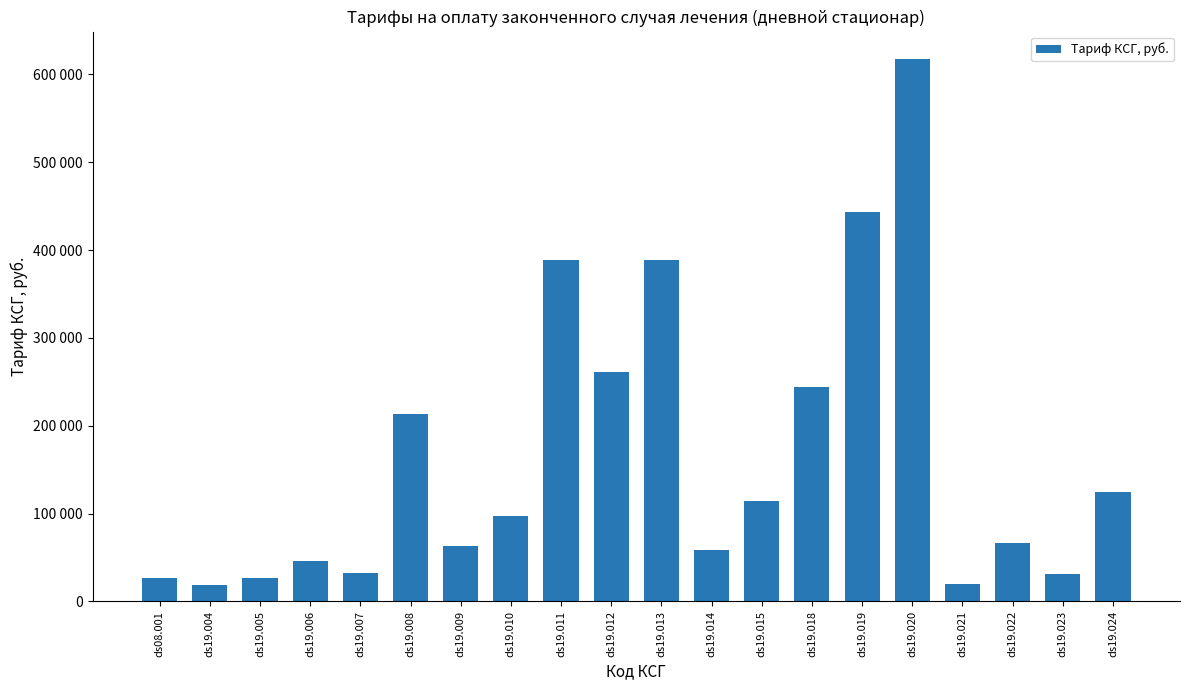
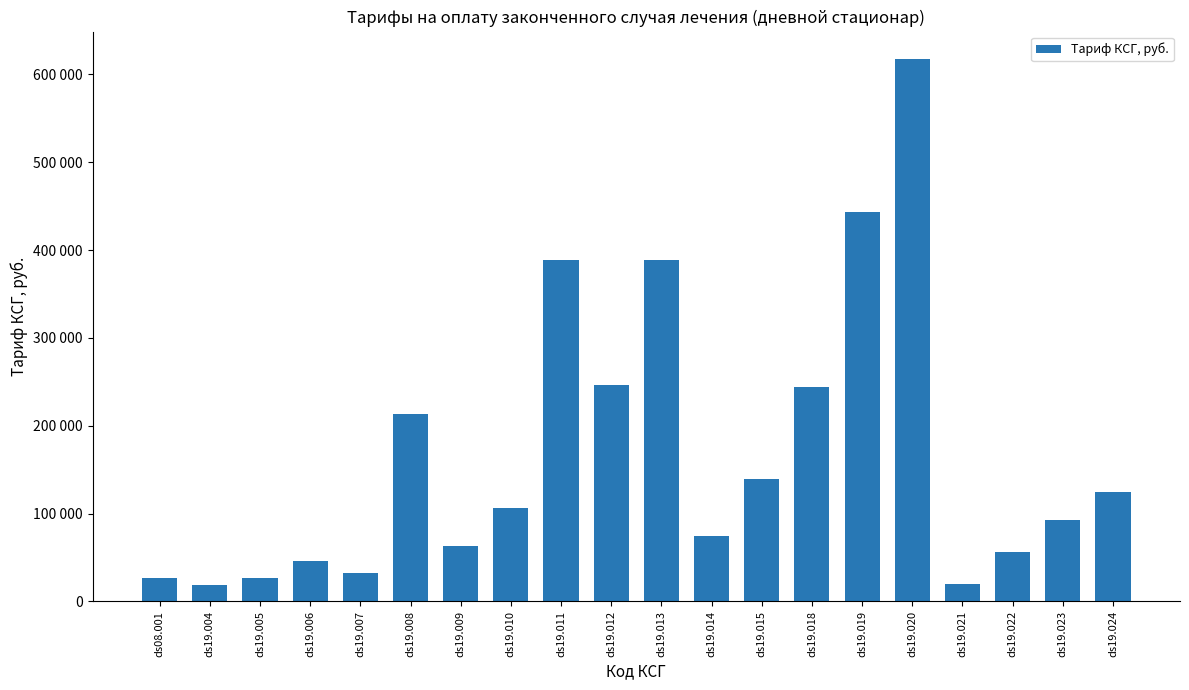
  {
    "ds08.001": 30000,
    "ds19.004": 20000,
    "ds19.005": 30000,
    "ds19.006": 50000,
    "ds19.007": 30000,
    "ds19.008": 210000,
    "ds19.009": 60000,
-   "ds19.010": 100000,
+   "ds19.010": 110000,
    "ds19.011": 390000,
-   "ds19.012": 260000,
+   "ds19.012": 250000,
    "ds19.013": 390000,
-   "ds19.014": 60000,
-   "ds19.015": 110000,
+   "ds19.014": 70000,
+   "ds19.015": 140000,
    "ds19.018": 240000,
    "ds19.019": 440000,
    "ds19.020": 620000,
    "ds19.021": 20000,
-   "ds19.022": 70000,
-   "ds19.023": 30000,
+   "ds19.022": 60000,
+   "ds19.023": 90000,
    "ds19.024": 120000
  }
